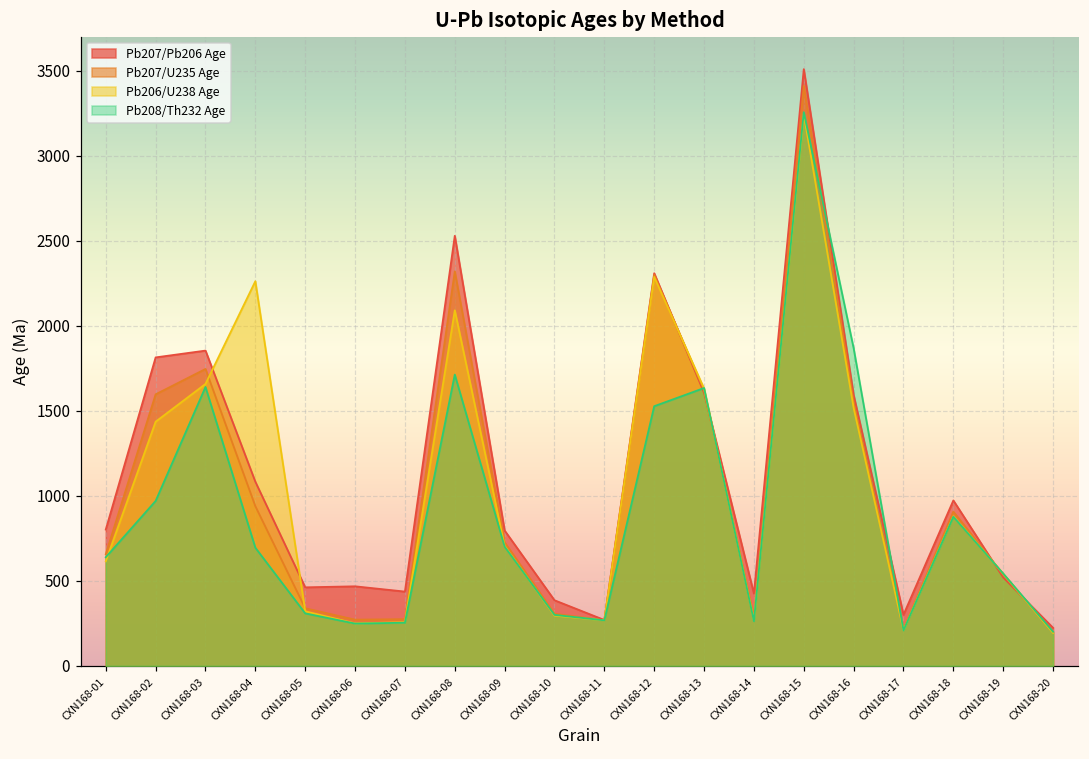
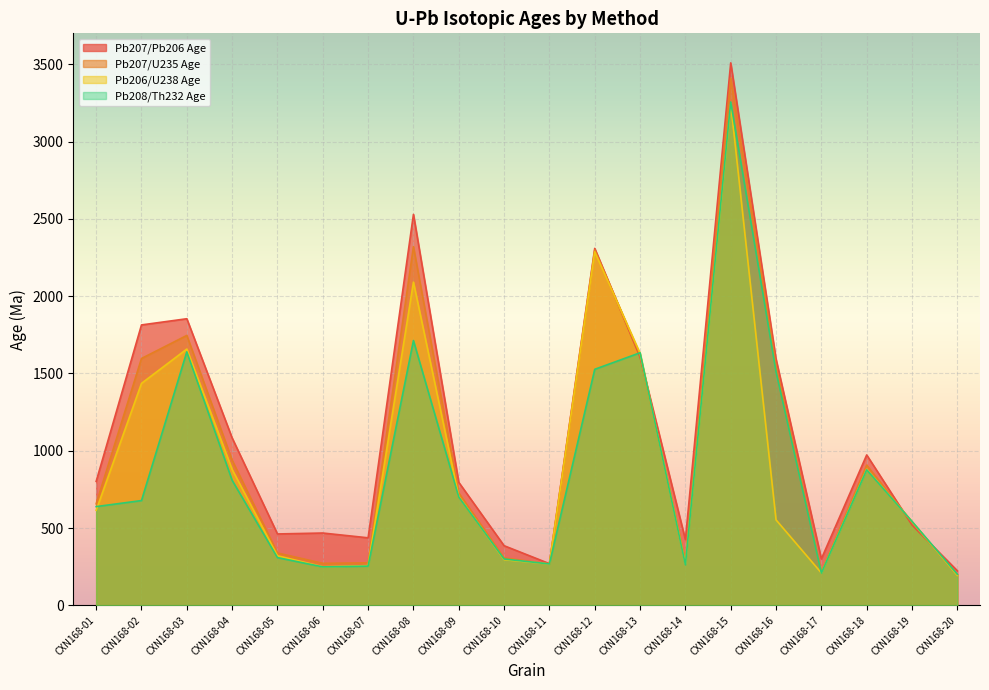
  {
    "Pb206/U238 Age": {
      "CXN168-01": 620,
      "CXN168-02": 1440,
      "CXN168-03": 1660,
-     "CXN168-04": 2260,
+     "CXN168-04": 880,
      "CXN168-08": 2090,
-     "CXN168-16": 1520
+     "CXN168-16": 550
    },
    "Pb208/Th232 Age": {
      "CXN168-01": 640,
-     "CXN168-02": 970,
+     "CXN168-02": 680,
      "CXN168-03": 1640,
-     "CXN168-04": 700,
+     "CXN168-04": 810,
      "CXN168-08": 1710,
      "CXN168-12": 1530,
-     "CXN168-16": 1870
+     "CXN168-16": 1510
    }
  }
